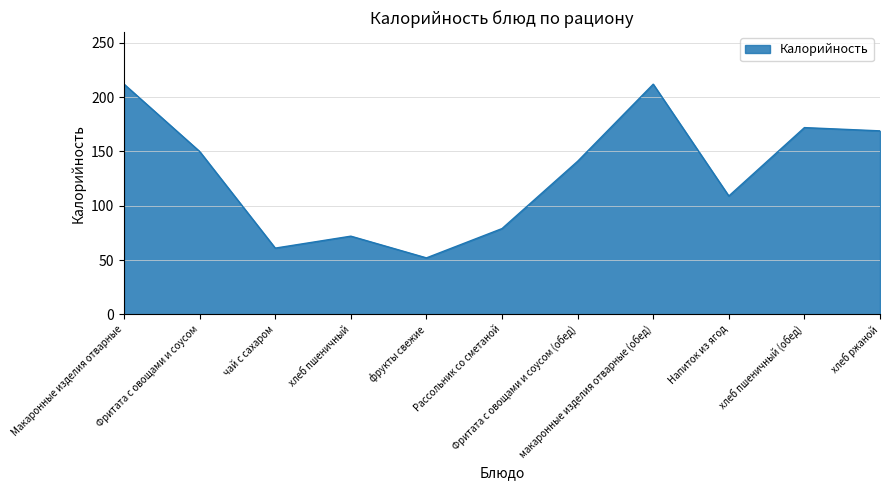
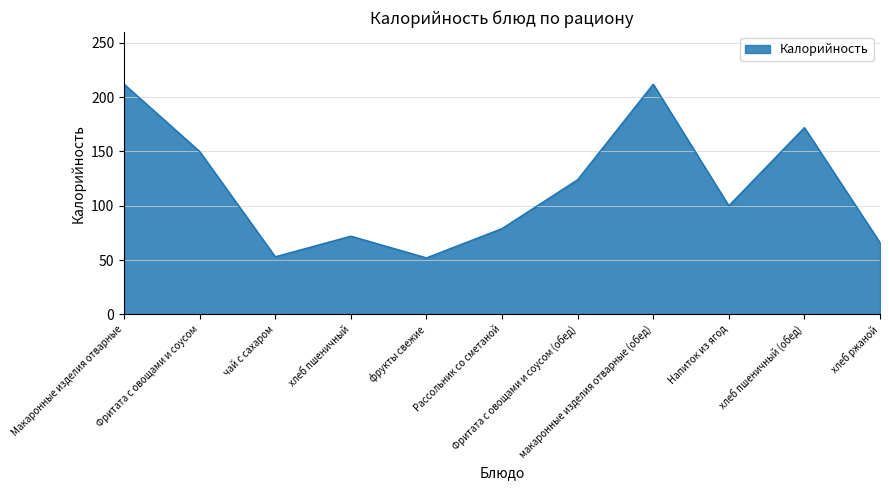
  {
    "Макаронные изделия отварные": 212,
    "Фритата с овощами и соусом": 150,
-   "чай с сахаром": 61,
+   "чай с сахаром": 53,
    "хлеб пшеничный": 72,
    "фрукты свежие": 52,
    "Рассольник со сметаной": 79,
-   "Фритата с овощами и соусом (обед)": 141,
+   "Фритата с овощами и соусом (обед)": 124,
    "макаронные изделия отварные (обед)": 212,
-   "Напиток из ягод": 109,
+   "Напиток из ягод": 100,
    "хлеб пшеничный (обед)": 172,
-   "хлеб ржаной": 169
+   "хлеб ржаной": 66
  }
